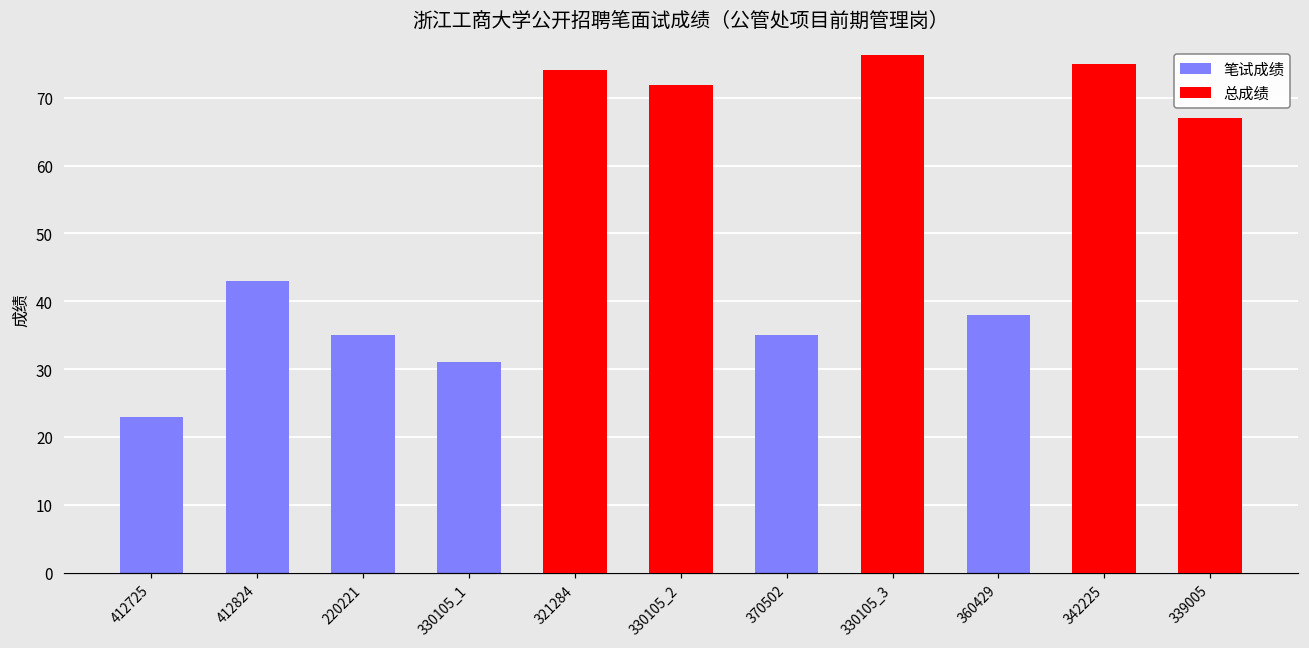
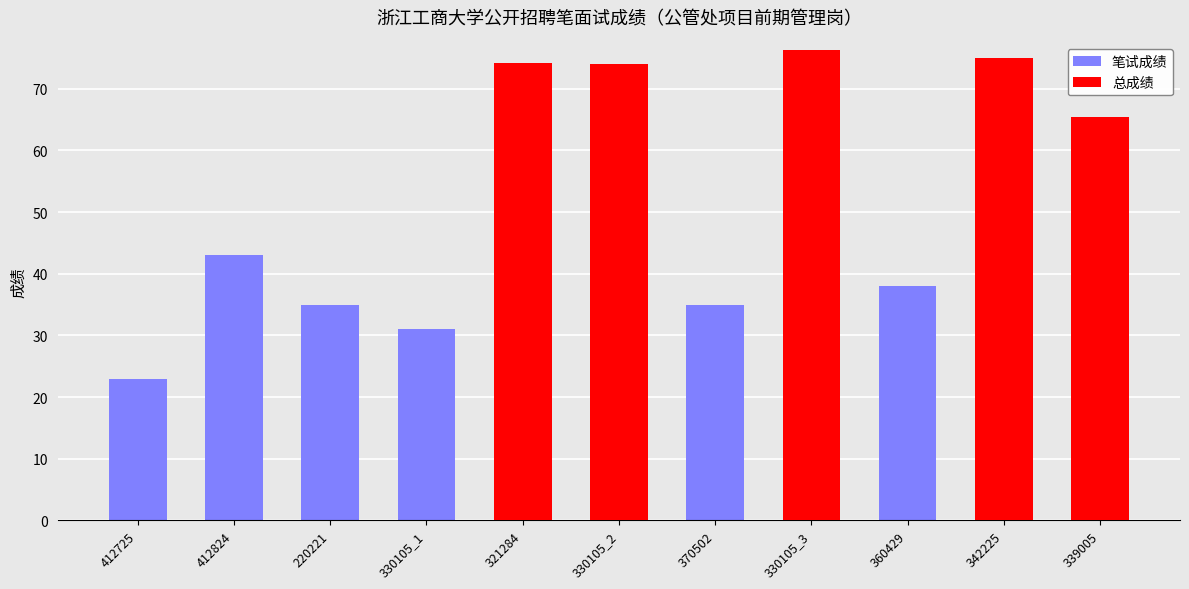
  {
    "笔试成绩": {
      "412725": 23,
      "412824": 43,
      "220221": 35,
      "330105_1": 31,
      "370502": 35,
      "360429": 38
    },
    "总成绩": {
      "412725": 0,
      "412824": 0,
      "220221": 0,
      "330105_1": 0,
      "321284": 74,
-     "330105_2": 72,
+     "330105_2": 74,
      "370502": 0,
      "330105_3": 76,
      "360429": 0,
      "342225": 75,
-     "339005": 67
+     "339005": 65
    }
  }
